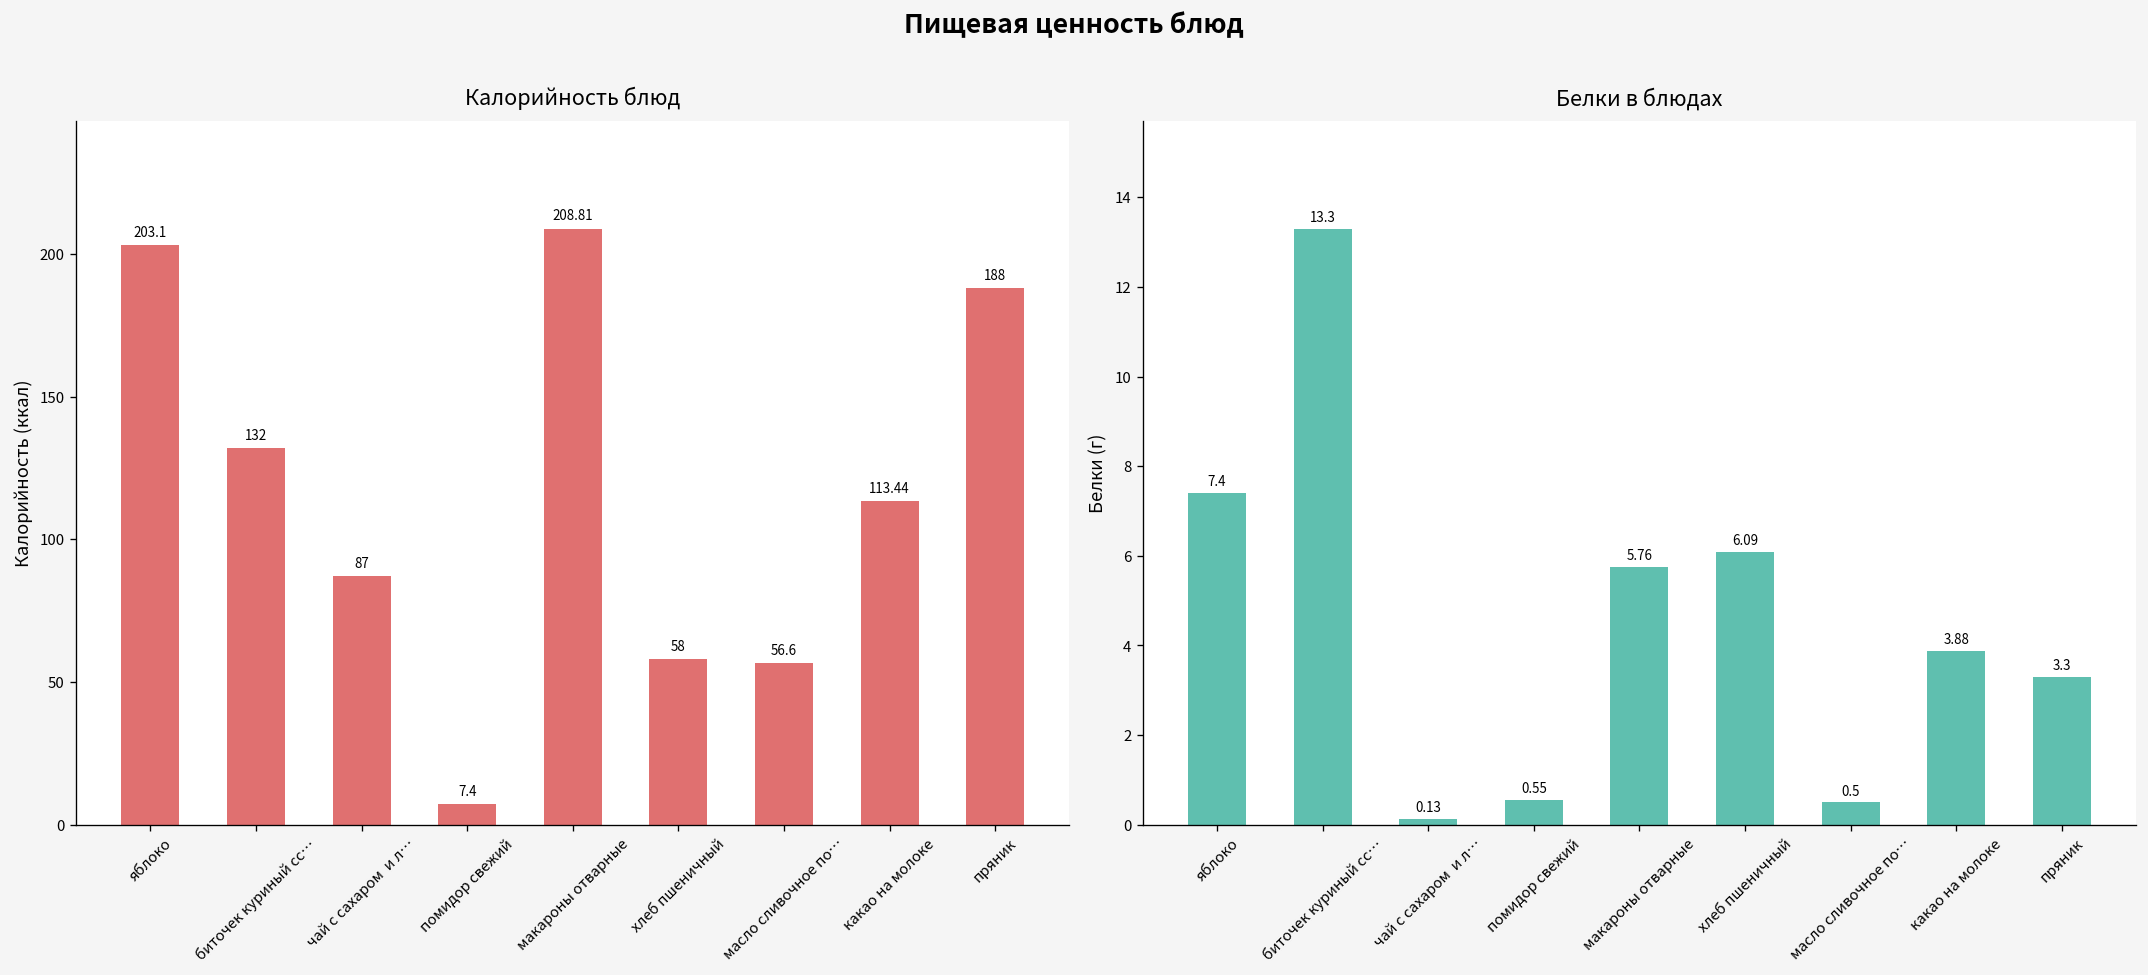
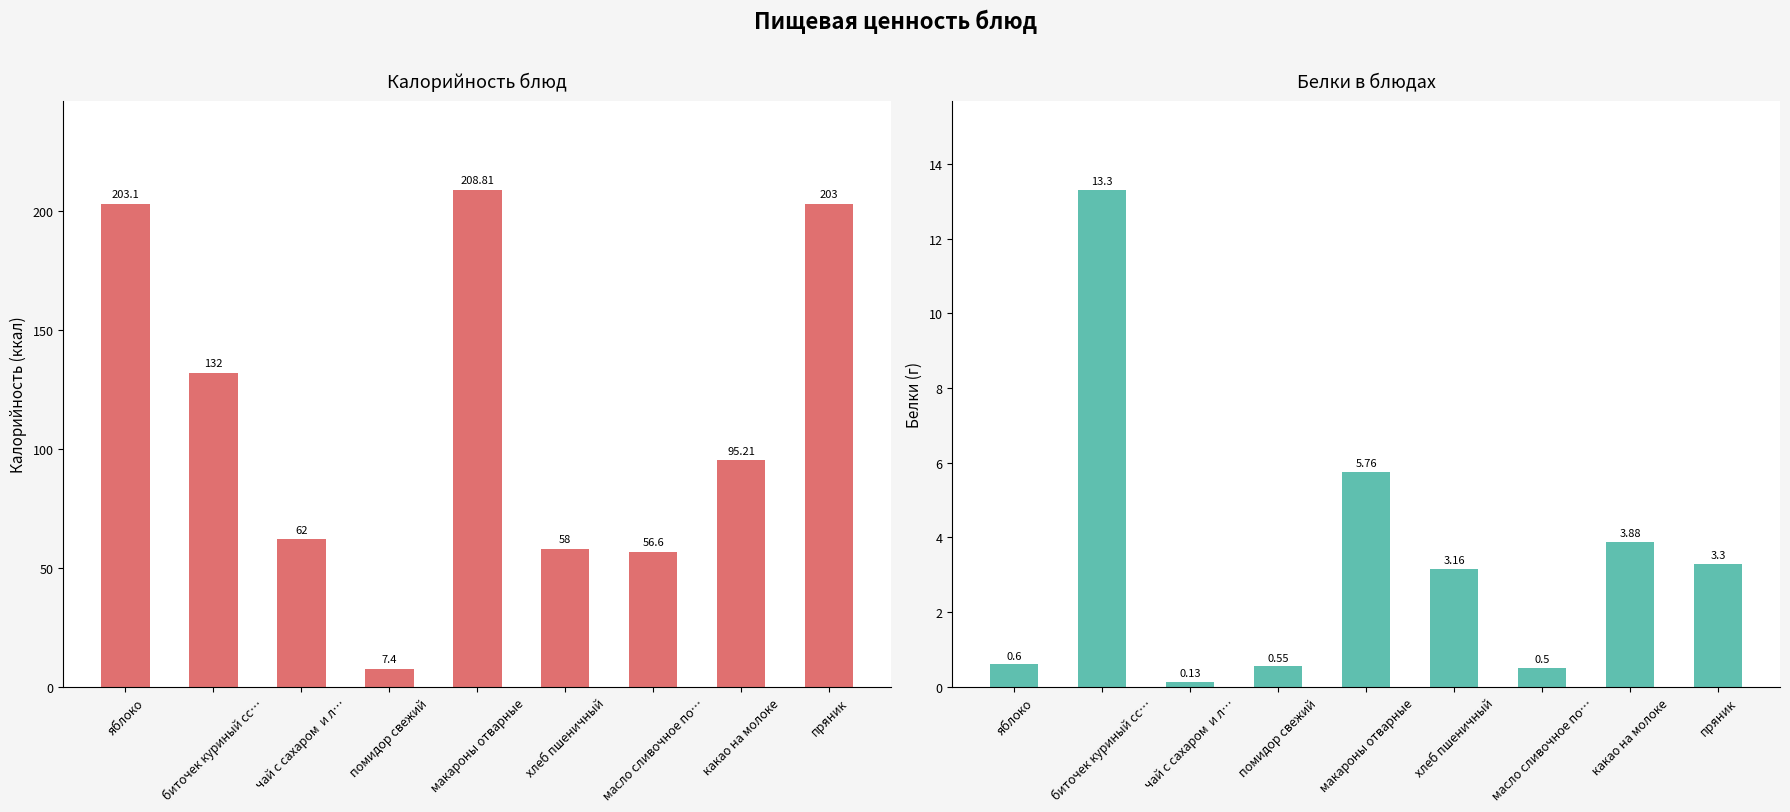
  {
    "Калорийность блюд": {
      "яблоко": 203.1,
      "биточек куриный сс…": 132,
-     "чай с сахаром и л…": 87,
+     "чай с сахаром и л…": 62,
      "помидор свежий": 7.4,
      "макароны отварные": 208.81,
      "хлеб пшеничный": 58,
      "масло сливочное по…": 56.6,
-     "какао на молоке": 113.44,
-     "пряник": 188
+     "какао на молоке": 95.21,
+     "пряник": 203
    },
    "Белки в блюдах": {
-     "яблоко": 7.4,
+     "яблоко": 0.6,
      "биточек куриный сс…": 13.3,
      "чай с сахаром и л…": 0.13,
      "помидор свежий": 0.55,
      "макароны отварные": 5.76,
-     "хлеб пшеничный": 6.09,
+     "хлеб пшеничный": 3.16,
      "масло сливочное по…": 0.5,
      "какао на молоке": 3.88,
      "пряник": 3.3
    }
  }
